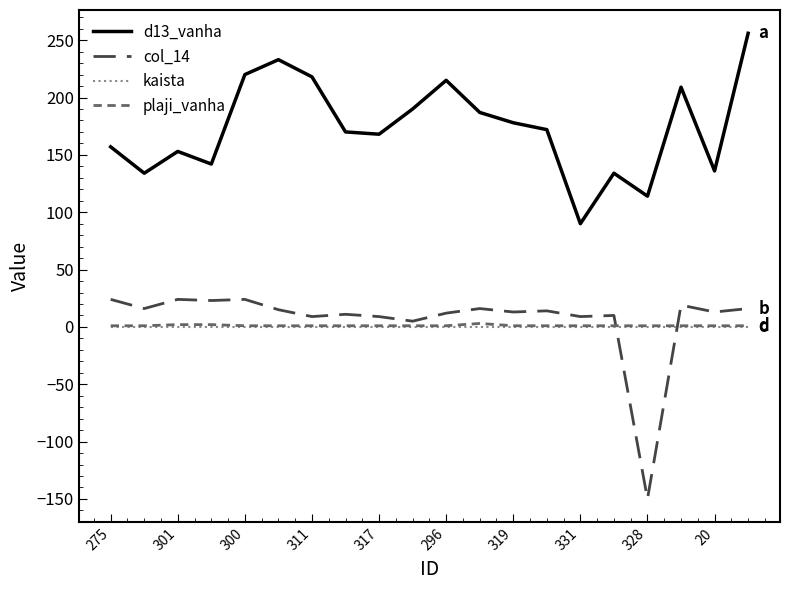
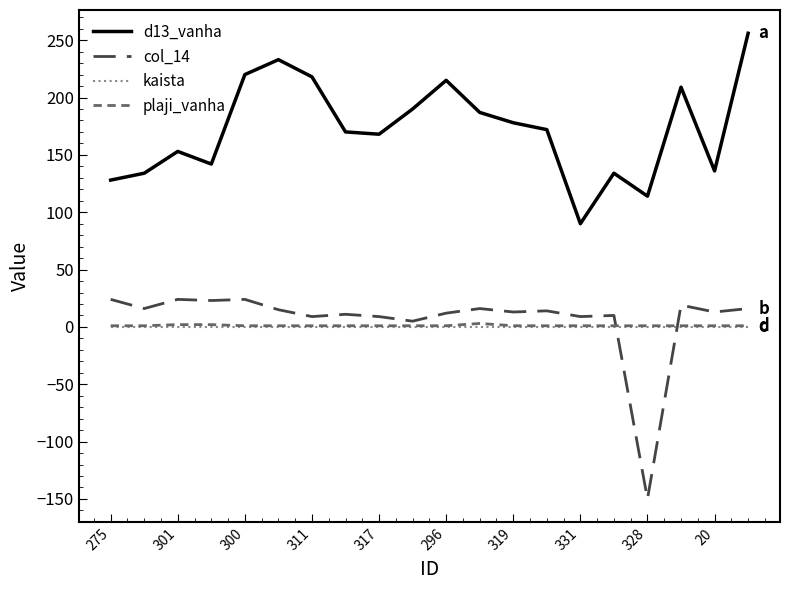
  {
    "d13_vanha": {
-     "275": 157,
+     "275": 128,
      "301": 153,
      "300": 220,
      "311": 218,
      "317": 168,
      "296": 215,
      "319": 178,
      "331": 90,
      "328": 114,
      "20": 136
    }
  }
